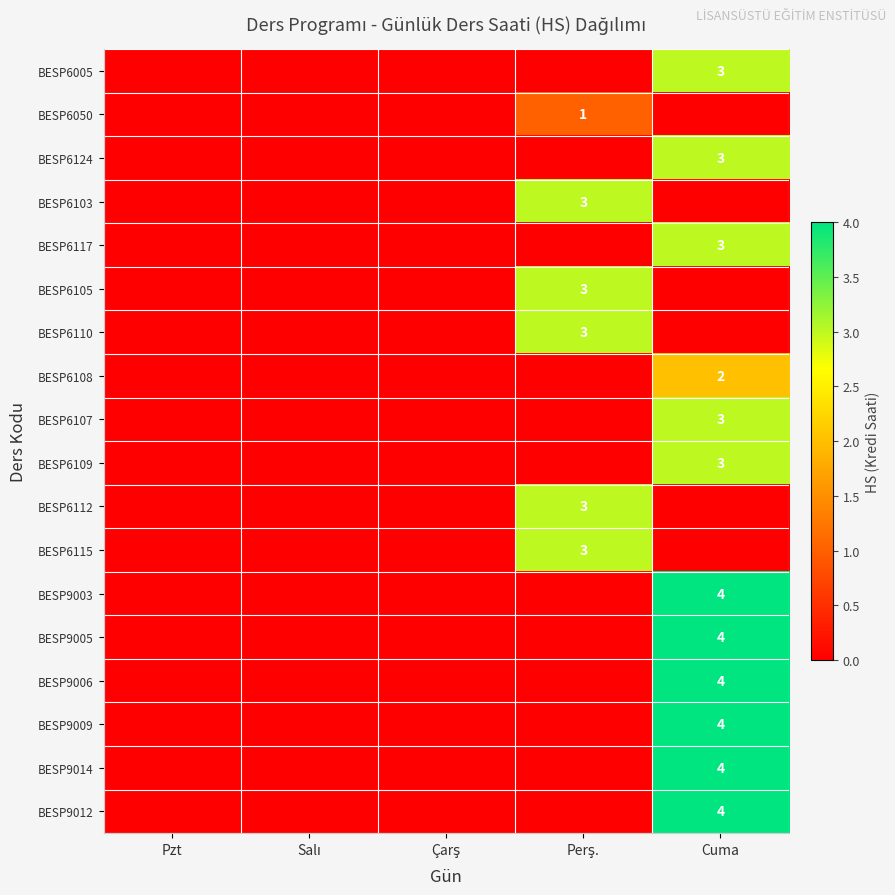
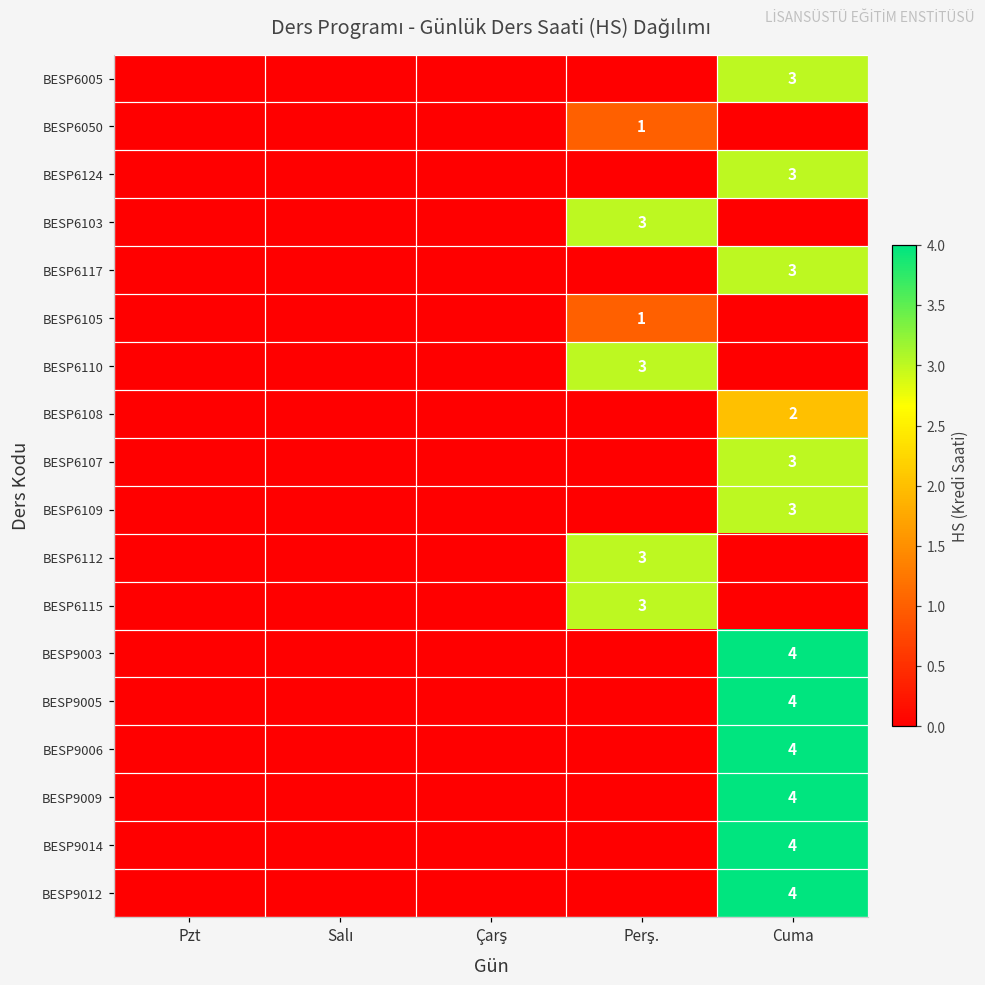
  {
    "BESP6005": {
      "Cuma": 3
    },
    "BESP6050": {
      "Perş.": 1
    },
    "BESP6124": {
      "Cuma": 3
    },
    "BESP6103": {
      "Perş.": 3
    },
    "BESP6117": {
      "Cuma": 3
    },
    "BESP6105": {
-     "Perş.": 3
+     "Perş.": 1
    },
    "BESP6110": {
      "Perş.": 3
    },
    "BESP6108": {
      "Cuma": 2
    },
    "BESP6107": {
      "Cuma": 3
    },
    "BESP6109": {
      "Cuma": 3
    },
    "BESP6112": {
      "Perş.": 3
    },
    "BESP6115": {
      "Perş.": 3
    },
    "BESP9003": {
      "Cuma": 4
    },
    "BESP9005": {
      "Cuma": 4
    },
    "BESP9006": {
      "Cuma": 4
    },
    "BESP9009": {
      "Cuma": 4
    },
    "BESP9014": {
      "Cuma": 4
    },
    "BESP9012": {
      "Cuma": 4
    }
  }
